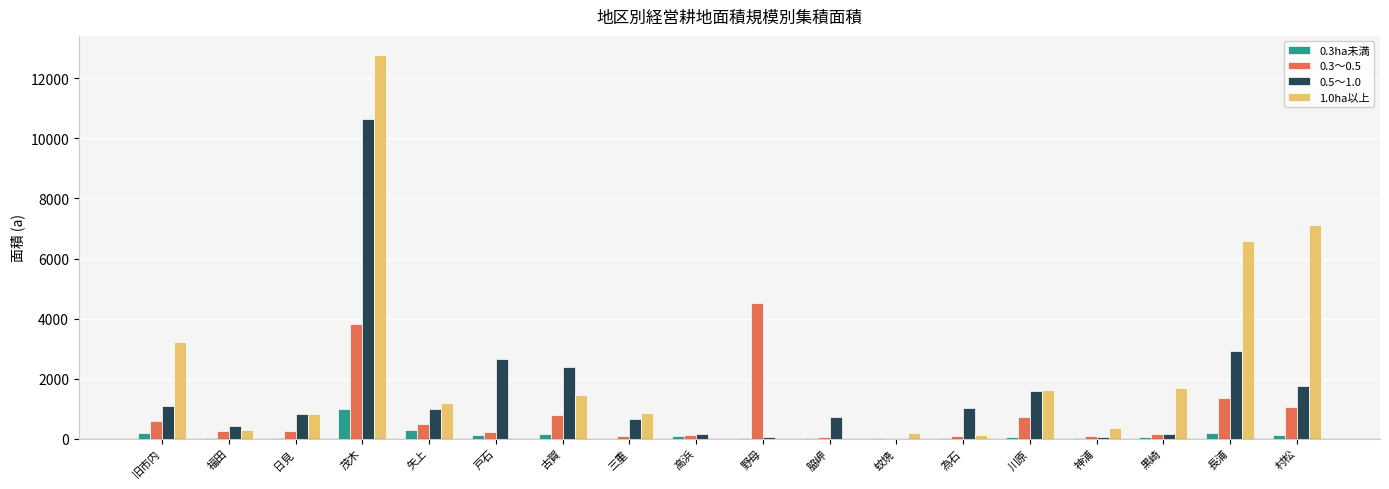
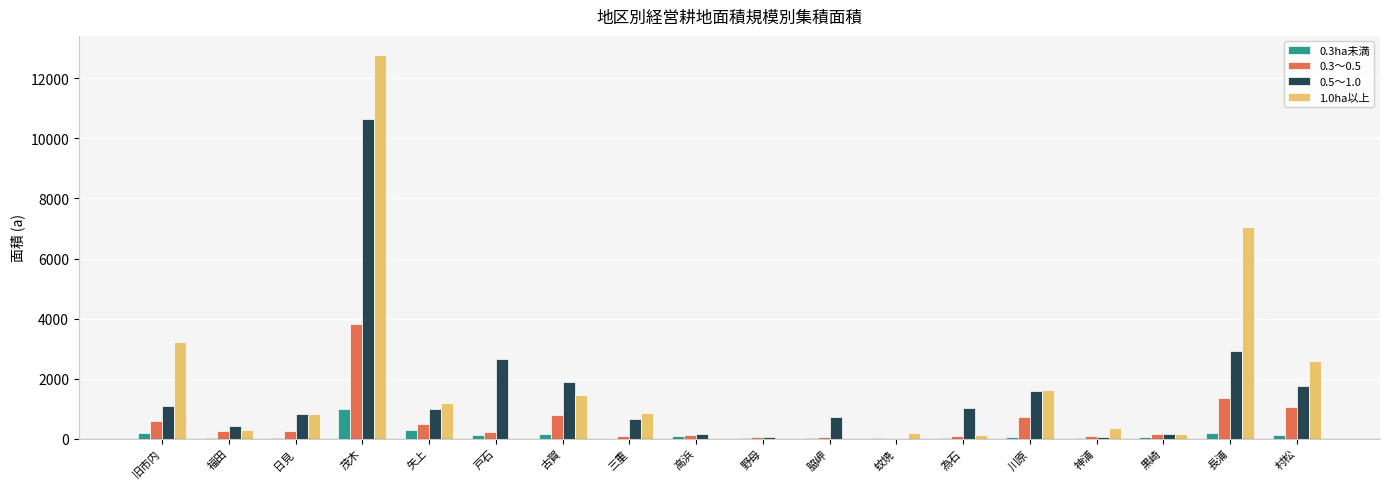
  {
    "0.3ha未満": {
      "旧市内": 200,
      "茂木": 1000,
      "矢上": 300,
      "戸石": 100,
      "古賀": 200,
      "三重": 0,
      "長浦": 200,
      "村松": 100
    },
    "0.3～0.5": {
      "旧市内": 600,
      "福田": 300,
      "日見": 200,
      "茂木": 3800,
      "矢上": 500,
      "戸石": 200,
      "古賀": 800,
      "三重": 100,
      "高浜": 100,
-     "野母": 4500,
+     "野母": 100,
      "蚊焼": 0,
      "為石": 100,
      "川原": 700,
      "神浦": 100,
      "黒崎": 200,
      "長浦": 1400,
      "村松": 1000
    },
    "0.5～1.0": {
      "旧市内": 1100,
      "福田": 400,
      "日見": 800,
      "茂木": 10600,
      "矢上": 1000,
      "戸石": 2700,
-     "古賀": 2400,
+     "古賀": 1900,
      "三重": 600,
      "高浜": 100,
      "脇岬": 700,
      "蚊焼": 0,
      "為石": 1000,
      "川原": 1600,
      "黒崎": 100,
      "長浦": 2900,
      "村松": 1700
    },
    "1.0ha以上": {
      "旧市内": 3200,
      "福田": 300,
      "日見": 800,
      "茂木": 12800,
      "矢上": 1200,
      "戸石": 0,
      "古賀": 1500,
      "三重": 900,
      "高浜": 0,
      "野母": 0,
      "脇岬": 0,
      "蚊焼": 200,
      "為石": 100,
      "川原": 1600,
      "神浦": 300,
-     "黒崎": 1700,
-     "長浦": 6600,
-     "村松": 7100
+     "黒崎": 100,
+     "長浦": 7000,
+     "村松": 2600
    }
  }
